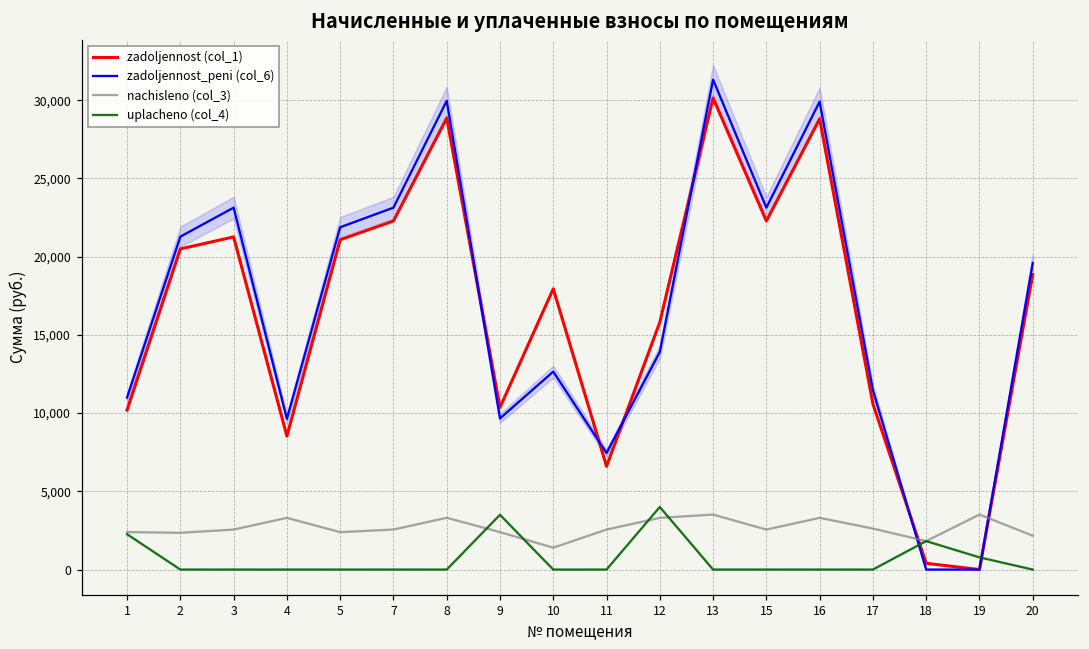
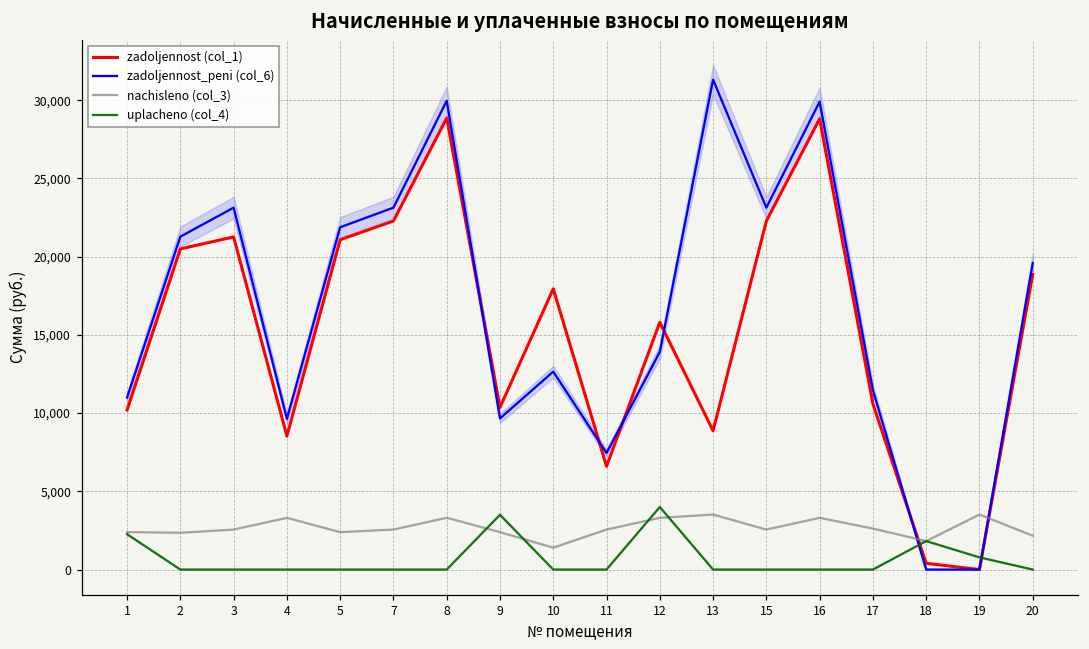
  {
    "zadoljennost (col_1)": {
      "1": "10,200",
      "2": "20,500",
      "3": "21,300",
      "4": "8,500",
      "5": "21,100",
      "7": "22,300",
      "8": "28,900",
      "9": "10,400",
      "10": "17,900",
      "11": "6,600",
      "12": "15,800",
-     "13": "30,100",
+     "13": "8,900",
      "15": "22,300",
      "16": "28,800",
      "17": "10,600",
      "18": "400",
      "20": "18,900"
    },
    "nachisleno (col_3)": {
      "2": "2,400",
      "3": "2,600",
      "4": "3,300",
      "5": "2,400",
      "7": "2,600",
      "8": "3,300",
      "9": "2,400",
      "10": "1,400",
      "11": "2,600",
      "12": "3,300",
      "13": "3,500",
      "15": "2,600",
      "16": "3,300",
      "17": "2,600",
      "19": "3,500",
      "20": "2,200"
    },
    "uplacheno (col_4)": {
      "2": "0",
      "3": "0",
      "4": "0",
      "5": "0",
      "7": "0",
      "8": "0",
      "9": "3,500",
      "10": "0",
      "11": "0",
      "12": "4,000",
      "13": "0",
      "15": "0",
      "16": "0",
      "17": "0",
      "19": "800",
      "20": "0"
    }
  }
